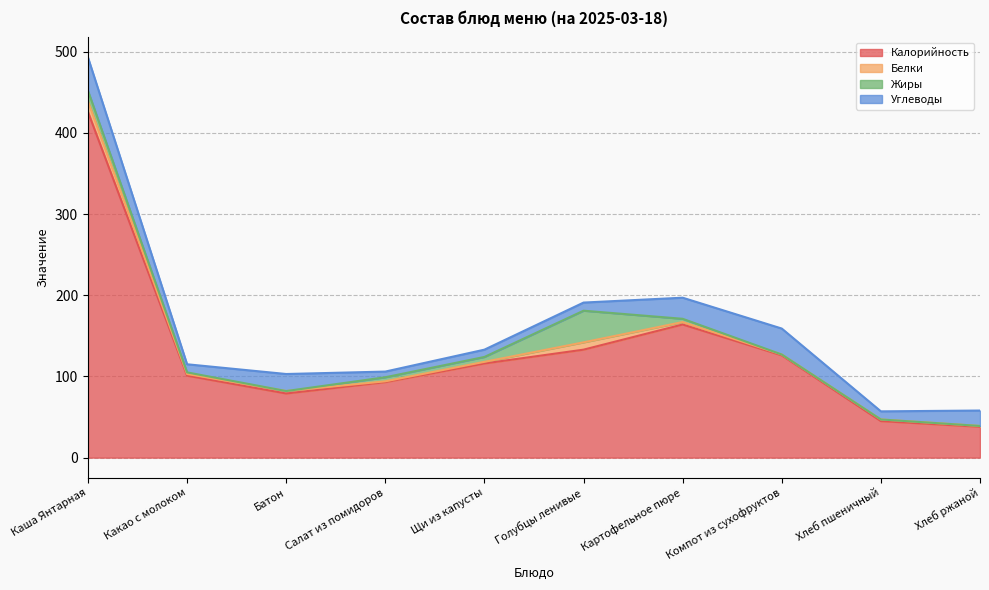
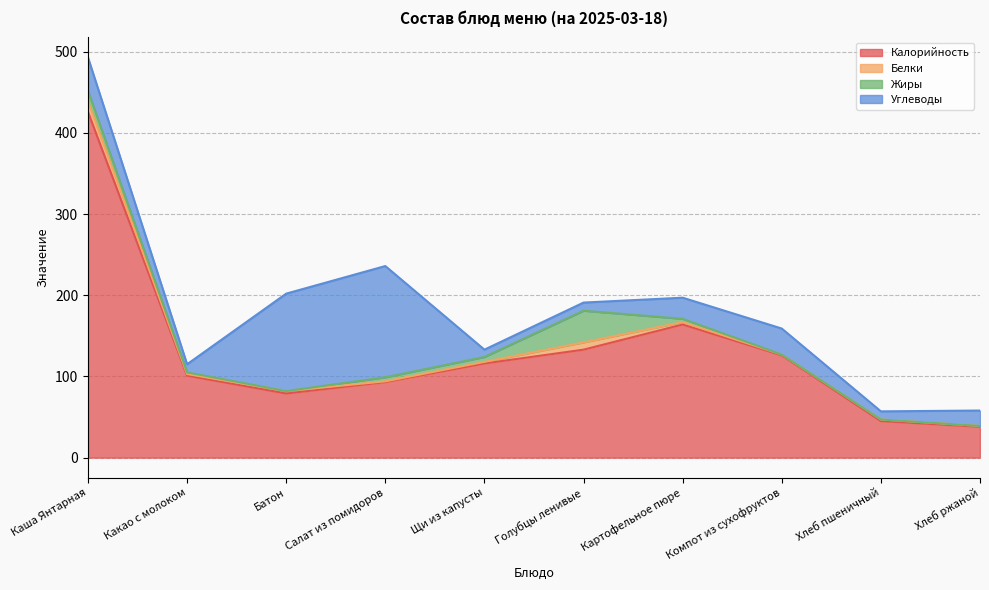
  {
    "Калорийность": {
      "Каша Янтарная": 430,
      "Голубцы ленивые": 130
    },
    "Белки": {
      "Каша Янтарная": 10,
      "Голубцы ленивые": 10
    },
    "Жиры": {
      "Каша Янтарная": 10,
      "Салат из помидоров": 10,
      "Щи из капусты": 10,
      "Голубцы ленивые": 40,
      "Картофельное пюре": 0
    },
    "Углеводы": {
      "Каша Янтарная": 40,
      "Какао с молоком": 10,
-     "Батон": 20,
-     "Салат из помидоров": 10,
+     "Батон": 120,
+     "Салат из помидоров": 140,
      "Щи из капусты": 10,
      "Голубцы ленивые": 10,
      "Картофельное пюре": 30,
      "Компот из сухофруктов": 30,
      "Хлеб пшеничный": 10,
      "Хлеб ржаной": 20
    }
  }
